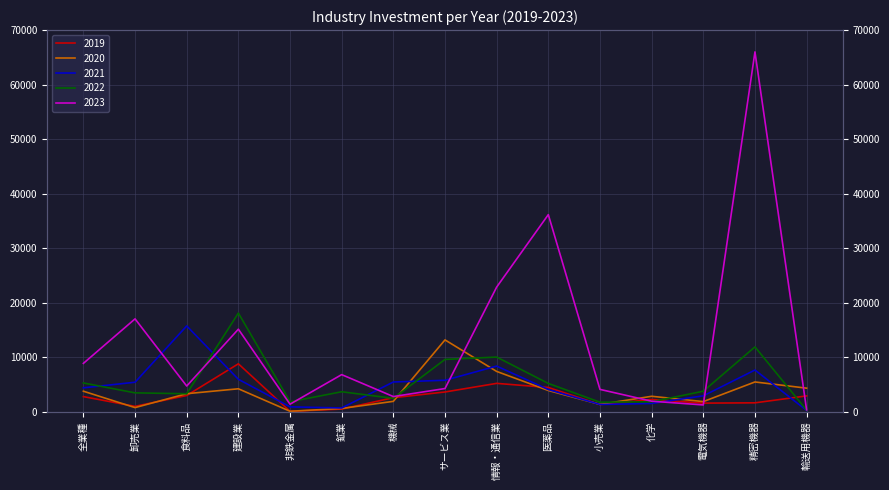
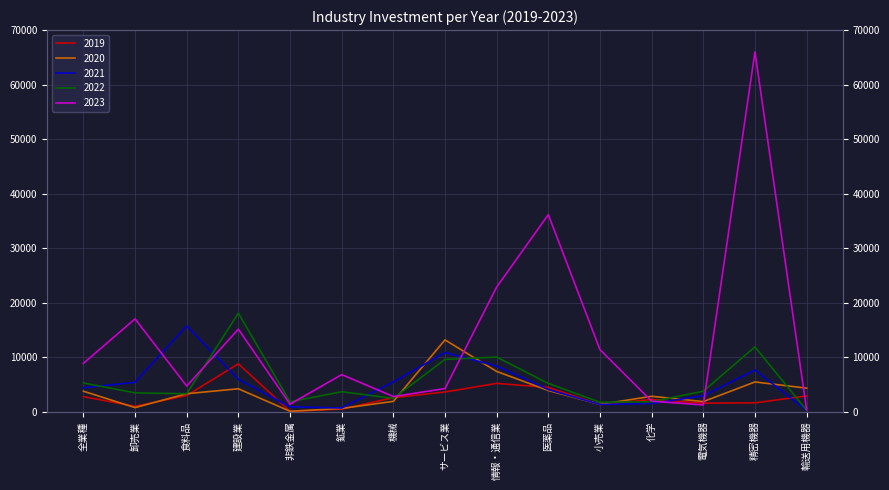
  {
    "2019": {
      "全業種": 3000,
      "建設業": 9000,
      "サービス業": 4000,
      "情報・通信業": 5000,
      "精密機器": 2000,
      "輸送用機器": 3000
    },
    "2020": {
      "全業種": 4000,
      "建設業": 4000,
      "機械": 2000,
      "サービス業": 13000,
      "情報・通信業": 7000,
      "化学": 3000,
      "精密機器": 5000,
      "輸送用機器": 4000
    },
    "2021": {
      "全業種": 4000,
      "卸売業": 5000,
      "食料品": 16000,
      "建設業": 6000,
      "非鉄金属": 1000,
      "機械": 5000,
-     "サービス業": 6000,
+     "サービス業": 11000,
      "情報・通信業": 8000,
      "電気機器": 3000,
      "精密機器": 8000
    },
    "2022": {
      "全業種": 5000,
      "卸売業": 3000,
      "建設業": 18000,
      "鉱業": 4000,
      "サービス業": 10000,
      "情報・通信業": 10000,
      "医薬品": 5000,
      "電気機器": 4000,
      "精密機器": 12000
    },
    "2023": {
      "全業種": 9000,
      "卸売業": 17000,
      "食料品": 5000,
      "建設業": 15000,
      "鉱業": 7000,
      "サービス業": 4000,
      "情報・通信業": 23000,
      "医薬品": 36000,
-     "小売業": 4000,
+     "小売業": 11000,
      "精密機器": 66000
    }
  }
